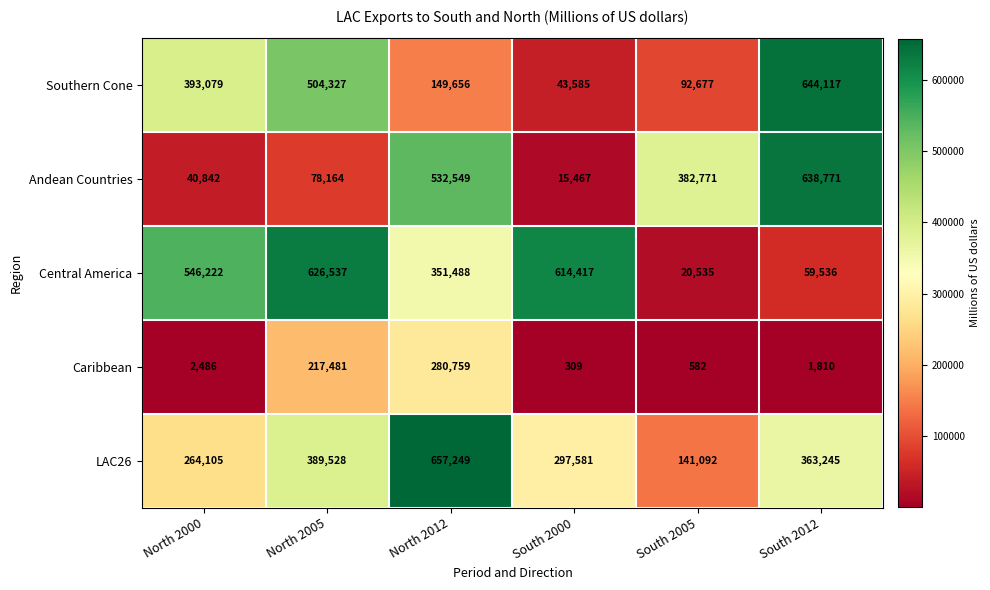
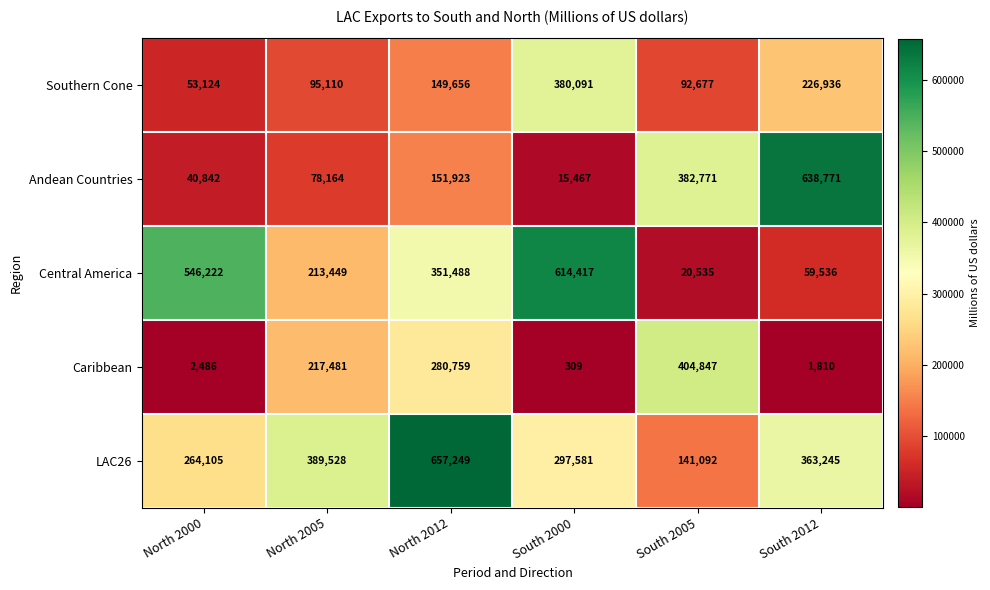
  {
    "Southern Cone": {
-     "North 2000": "393,079",
-     "North 2005": "504,327",
+     "North 2000": "53,124",
+     "North 2005": "95,110",
      "North 2012": "149,656",
-     "South 2000": "43,585",
+     "South 2000": "380,091",
      "South 2005": "92,677",
-     "South 2012": "644,117"
+     "South 2012": "226,936"
    },
    "Andean Countries": {
      "North 2000": "40,842",
      "North 2005": "78,164",
-     "North 2012": "532,549",
+     "North 2012": "151,923",
      "South 2000": "15,467",
      "South 2005": "382,771",
      "South 2012": "638,771"
    },
    "Central America": {
      "North 2000": "546,222",
-     "North 2005": "626,537",
+     "North 2005": "213,449",
      "North 2012": "351,488",
      "South 2000": "614,417",
      "South 2005": "20,535",
      "South 2012": "59,536"
    },
    "Caribbean": {
      "North 2000": "2,486",
      "North 2005": "217,481",
      "North 2012": "280,759",
      "South 2000": "309",
-     "South 2005": "582",
+     "South 2005": "404,847",
      "South 2012": "1,810"
    },
    "LAC26": {
      "North 2000": "264,105",
      "North 2005": "389,528",
      "North 2012": "657,249",
      "South 2000": "297,581",
      "South 2005": "141,092",
      "South 2012": "363,245"
    }
  }
